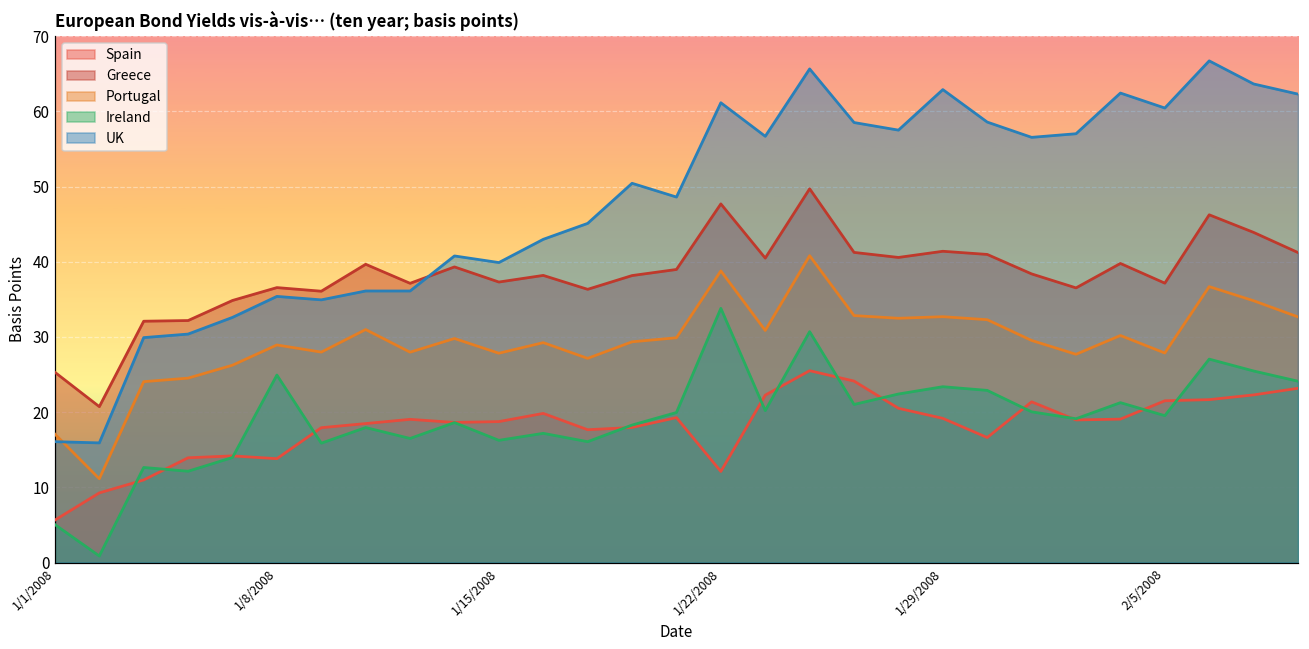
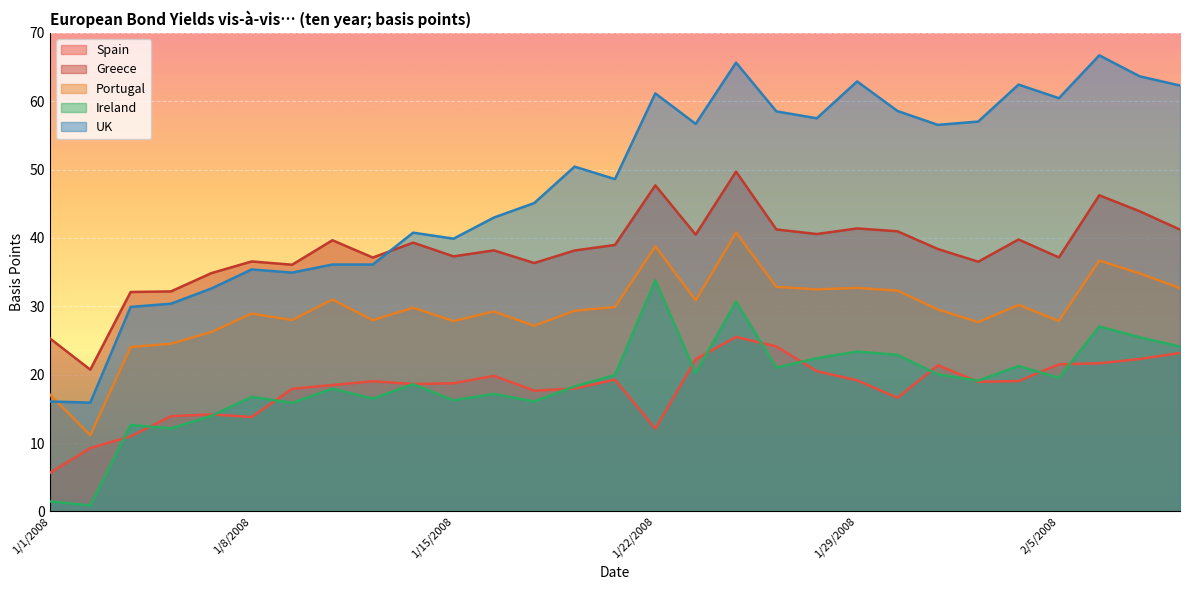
  {
    "Ireland": {
-     "1/1/2008": 5,
-     "1/8/2008": 25,
+     "1/1/2008": 1,
+     "1/8/2008": 17,
      "1/15/2008": 16,
      "1/22/2008": 34,
      "1/29/2008": 23,
      "2/5/2008": 20
    },
    "UK": {
      "1/1/2008": 16,
      "1/8/2008": 35,
      "1/15/2008": 40,
      "1/22/2008": 61,
      "1/29/2008": 63,
      "2/5/2008": 60
    }
  }
